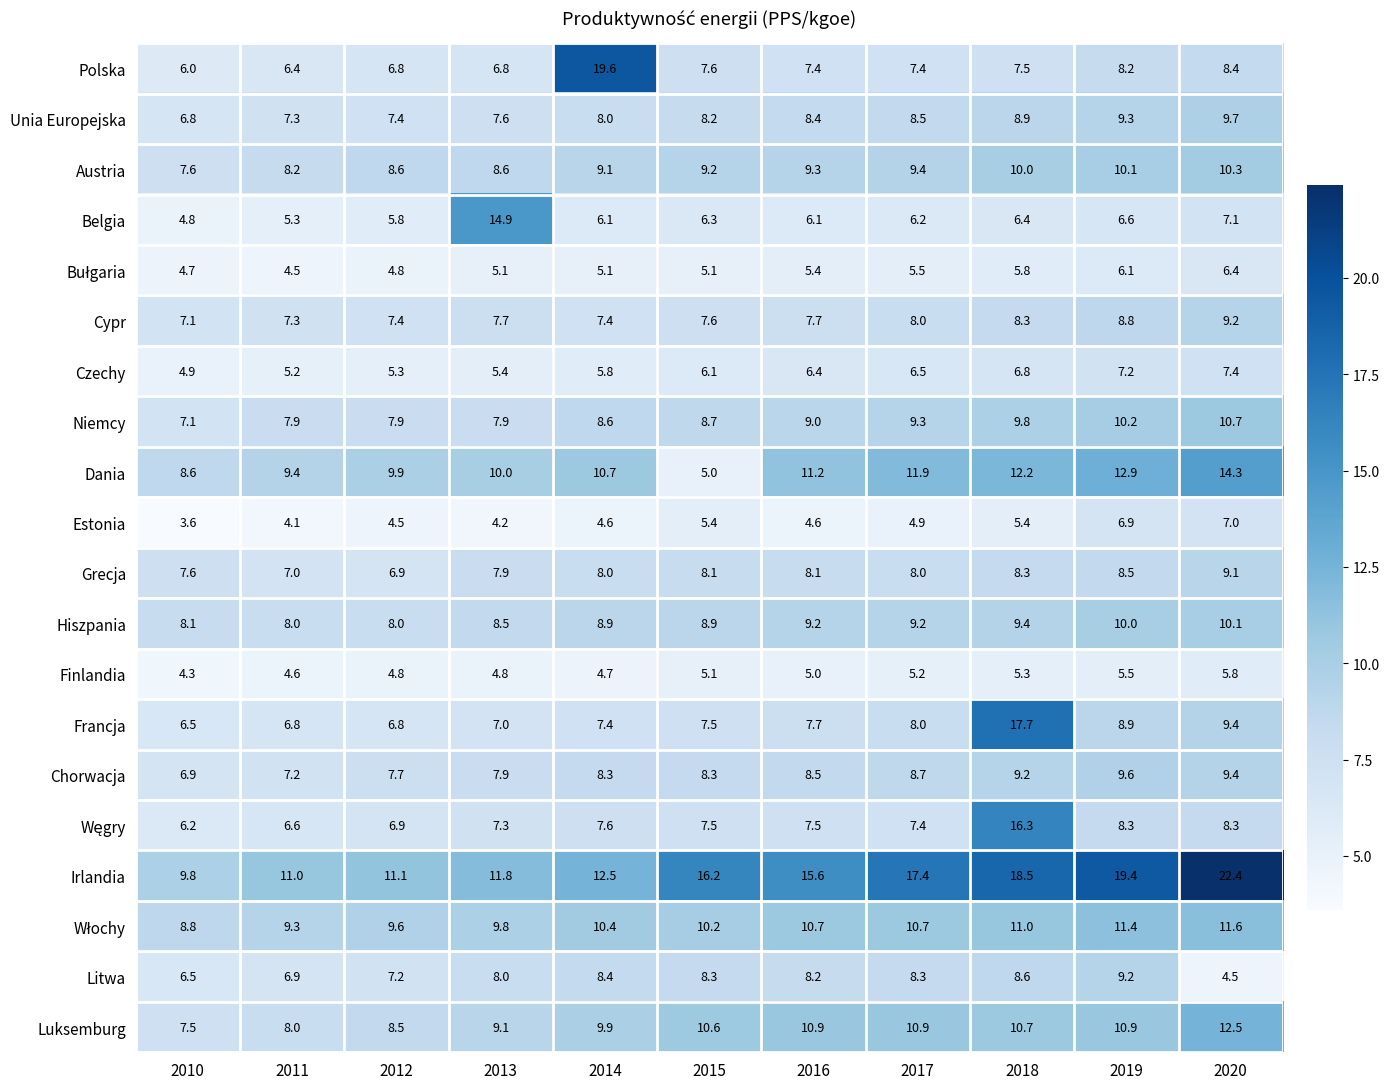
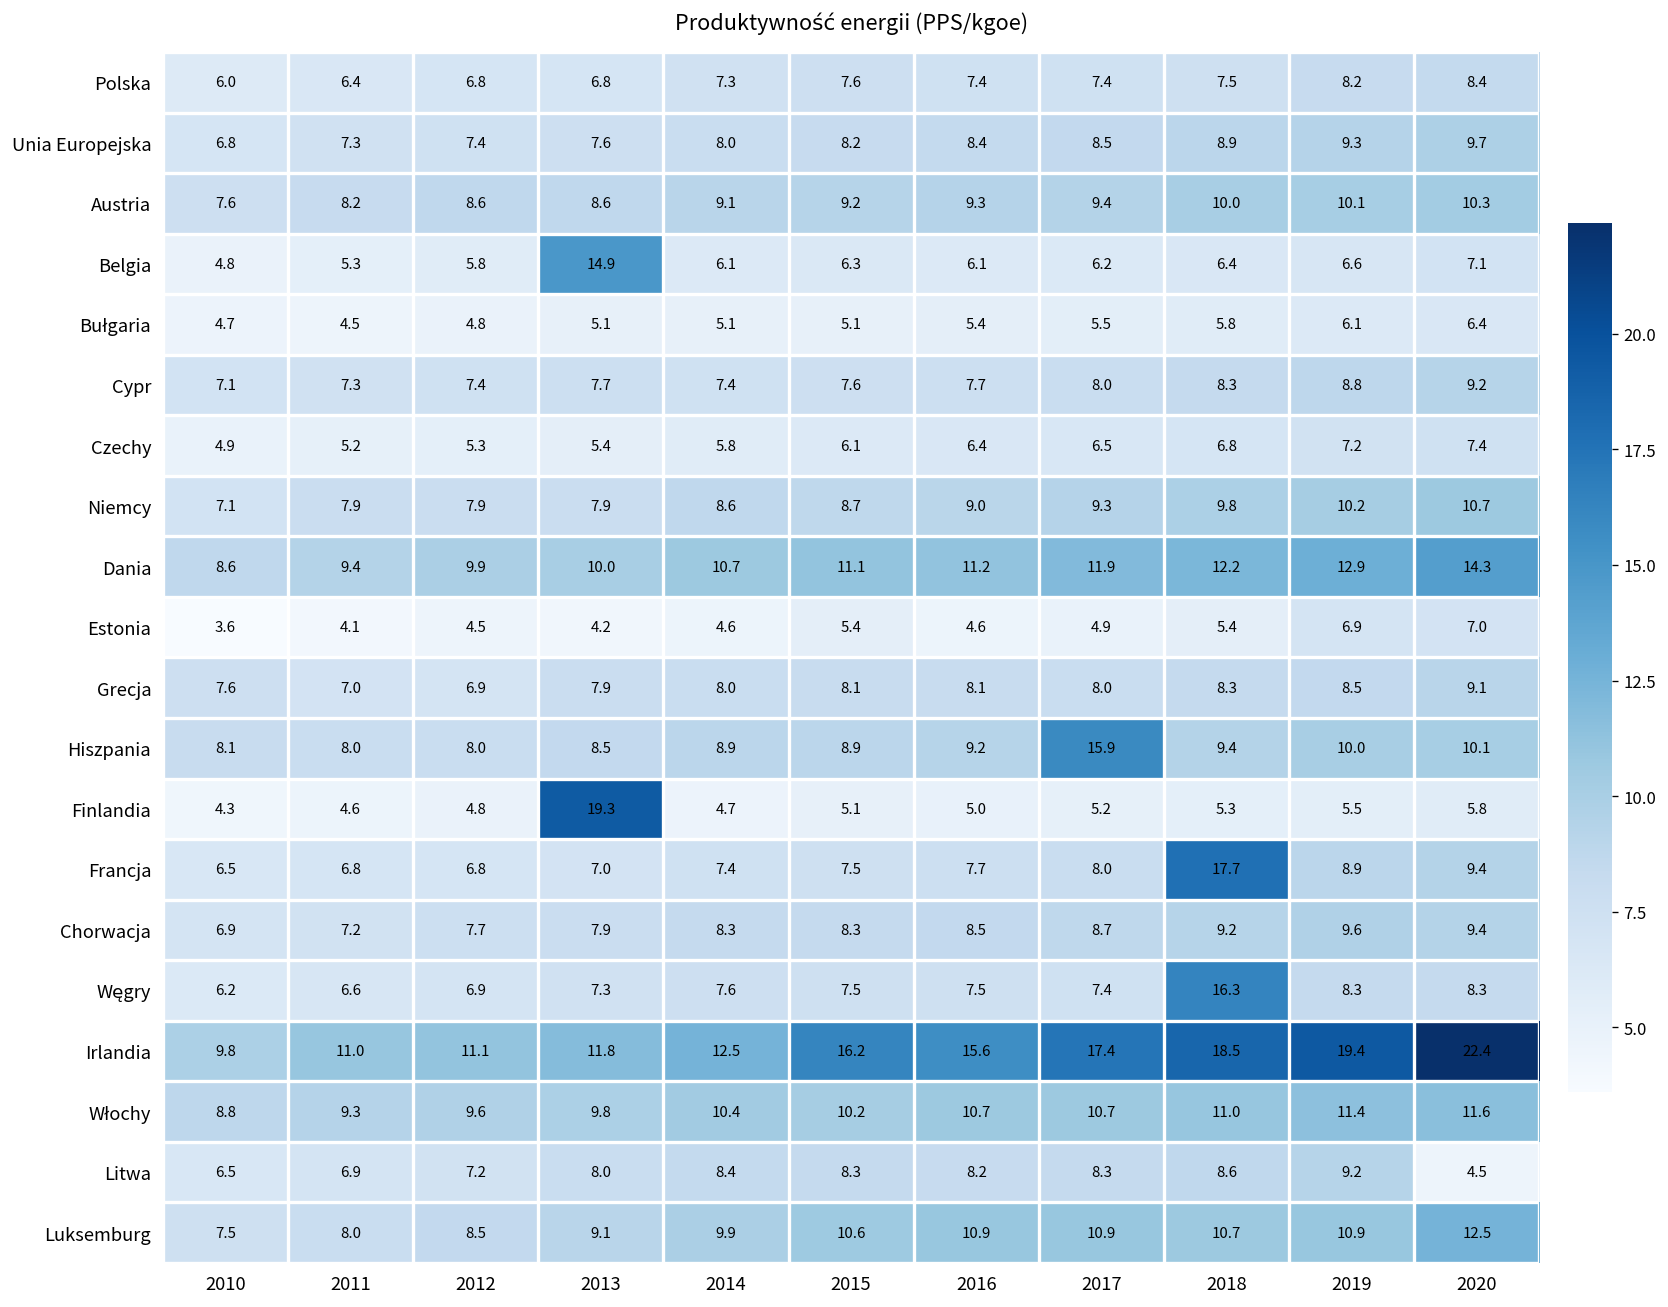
  {
    "Polska": {
      "2010": 6.0,
      "2011": 6.4,
      "2012": 6.8,
      "2013": 6.8,
-     "2014": 19.6,
+     "2014": 7.3,
      "2015": 7.6,
      "2016": 7.4,
      "2017": 7.4,
      "2018": 7.5,
      "2019": 8.2,
      "2020": 8.4
    },
    "Dania": {
      "2010": 8.6,
      "2011": 9.4,
      "2012": 9.9,
      "2013": 10.0,
      "2014": 10.7,
-     "2015": 5.0,
+     "2015": 11.1,
      "2016": 11.2,
      "2017": 11.9,
      "2018": 12.2,
      "2019": 12.9,
      "2020": 14.3
    },
    "Hiszpania": {
      "2010": 8.1,
      "2011": 8.0,
      "2012": 8.0,
      "2013": 8.5,
      "2014": 8.9,
      "2015": 8.9,
      "2016": 9.2,
-     "2017": 9.2,
+     "2017": 15.9,
      "2018": 9.4,
      "2019": 10.0,
      "2020": 10.1
    },
    "Finlandia": {
      "2010": 4.3,
      "2011": 4.6,
      "2012": 4.8,
-     "2013": 4.8,
+     "2013": 19.3,
      "2014": 4.7,
      "2015": 5.1,
      "2016": 5.0,
      "2017": 5.2,
      "2018": 5.3,
      "2019": 5.5,
      "2020": 5.8
    }
  }
